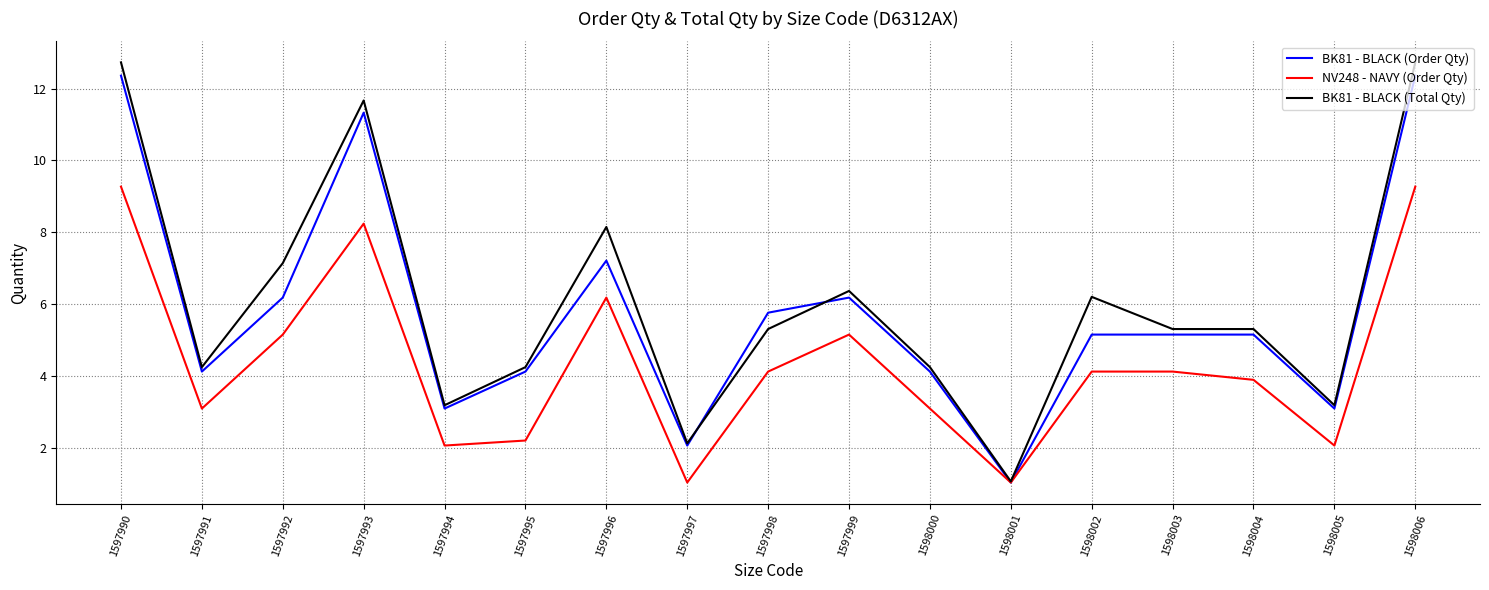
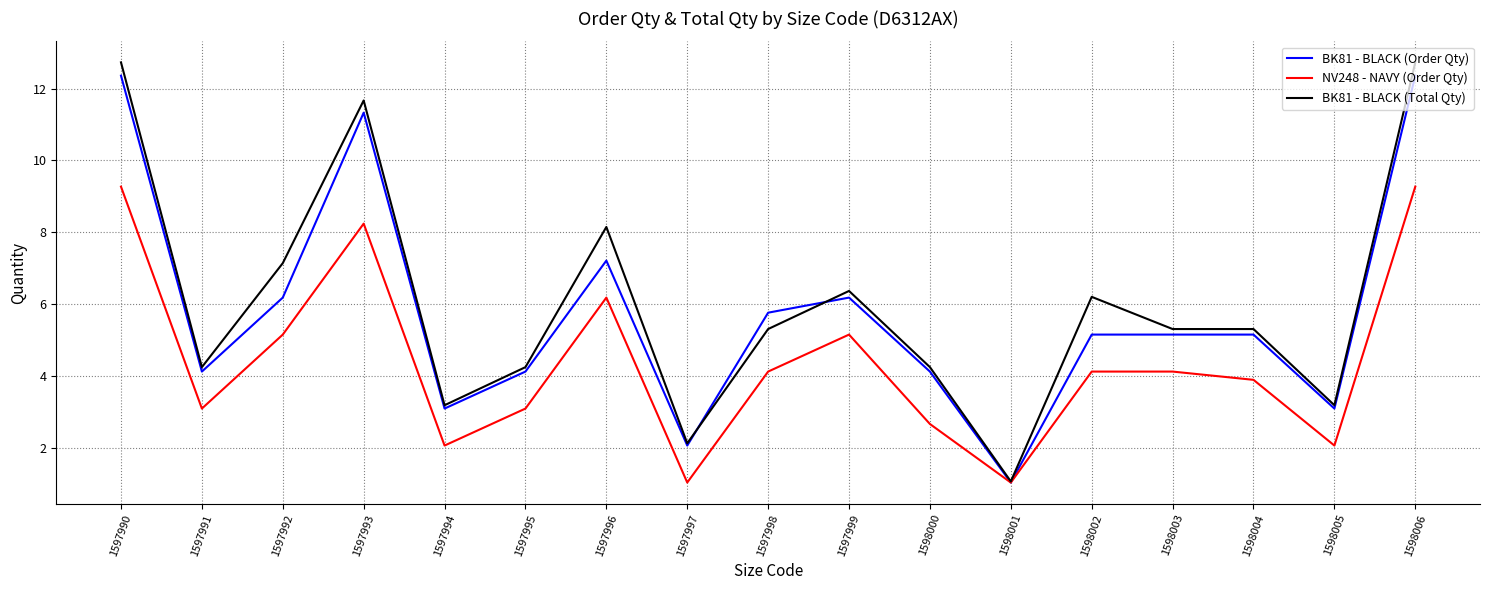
  {
    "BK81 - BLACK (Order Qty)": {
      "1597990": 12.4,
      "1597991": 4.1,
      "1597992": 6.2,
      "1597993": 11.3,
      "1597994": 3.1,
      "1597995": 4.1,
      "1597996": 7.2,
      "1597998": 5.8,
      "1597999": 6.2,
      "1598000": 4.1,
      "1598002": 5.2,
      "1598003": 5.2,
      "1598004": 5.2,
      "1598005": 3.1
    },
    "NV248 - NAVY (Order Qty)": {
      "1597990": 9.3,
      "1597991": 3.1,
      "1597992": 5.2,
      "1597993": 8.2,
      "1597994": 2.1,
-     "1597995": 2.2,
+     "1597995": 3.1,
      "1597996": 6.2,
      "1597997": 1.0,
      "1597998": 4.1,
      "1597999": 5.2,
-     "1598000": 3.1,
+     "1598000": 2.7,
      "1598002": 4.1,
      "1598003": 4.1,
      "1598004": 3.9,
      "1598005": 2.1,
      "1598006": 9.3
    },
    "BK81 - BLACK (Total Qty)": {
      "1597990": 12.7,
      "1597991": 4.2,
      "1597992": 7.1,
      "1597993": 11.7,
      "1597994": 3.2,
      "1597995": 4.2,
      "1597996": 8.1,
      "1597998": 5.3,
      "1597999": 6.4,
      "1598000": 4.2,
      "1598002": 6.2,
      "1598003": 5.3,
      "1598004": 5.3,
      "1598005": 3.2
    }
  }
